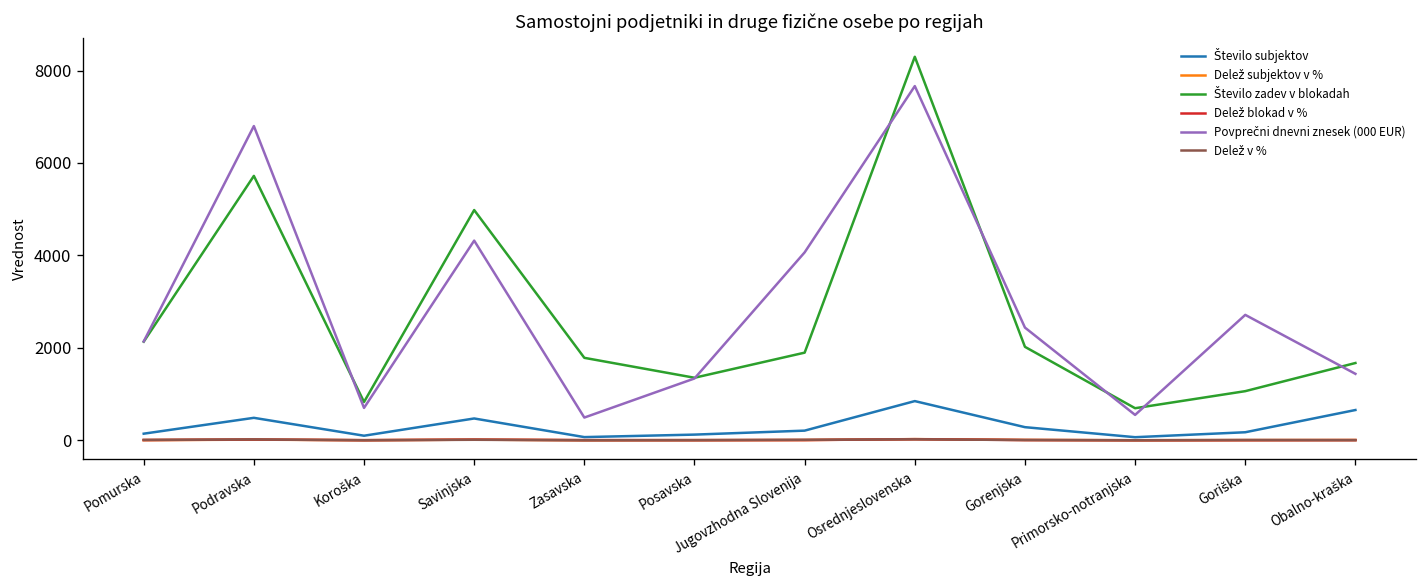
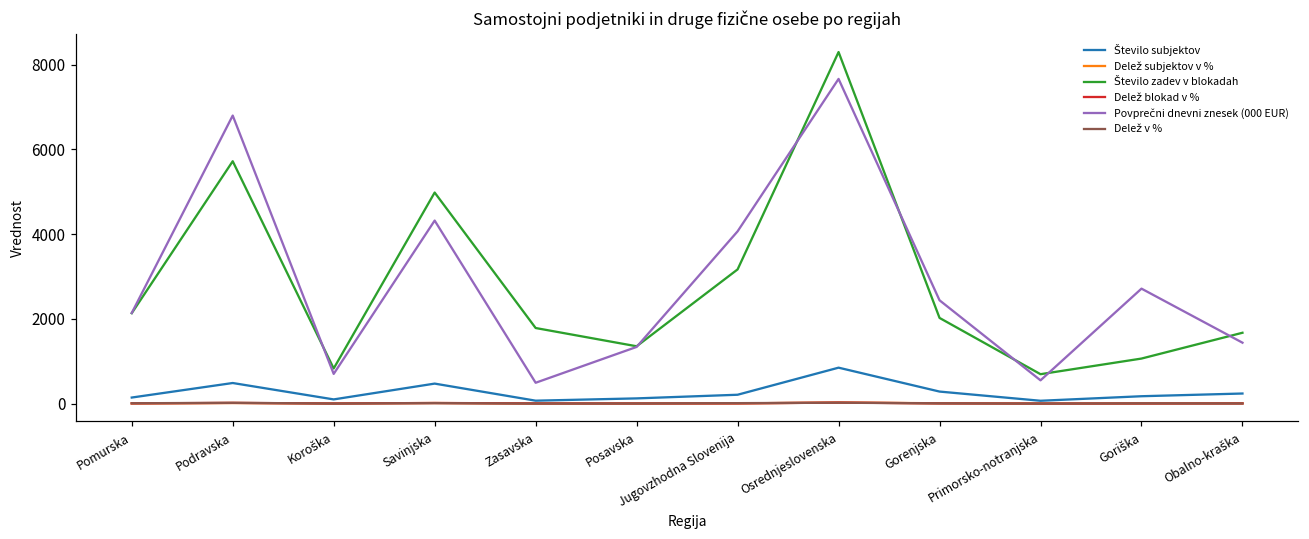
  {
    "Število subjektov": {
      "Pomurska": 100,
      "Podravska": 500,
      "Koroška": 100,
      "Savinjska": 500,
      "Posavska": 100,
      "Jugovzhodna Slovenija": 200,
      "Osrednjeslovenska": 800,
      "Gorenjska": 300,
      "Primorsko-notranjska": 100,
      "Goriška": 200,
-     "Obalno-kraška": 700
+     "Obalno-kraška": 200
    },
    "Število zadev v blokadah": {
      "Podravska": 5700,
      "Koroška": 800,
      "Savinjska": 5000,
      "Zasavska": 1800,
-     "Jugovzhodna Slovenija": 1900,
+     "Jugovzhodna Slovenija": 3200,
      "Osrednjeslovenska": 8300,
      "Gorenjska": 2000,
      "Primorsko-notranjska": 700,
      "Goriška": 1100,
      "Obalno-kraška": 1700
    },
    "Povprečni dnevni znesek (000 EUR)": {
      "Podravska": 6800,
      "Koroška": 700,
      "Savinjska": 4300,
      "Zasavska": 500,
      "Jugovzhodna Slovenija": 4100,
      "Osrednjeslovenska": 7700,
      "Gorenjska": 2400,
      "Primorsko-notranjska": 600,
      "Goriška": 2700,
      "Obalno-kraška": 1400
    }
  }
